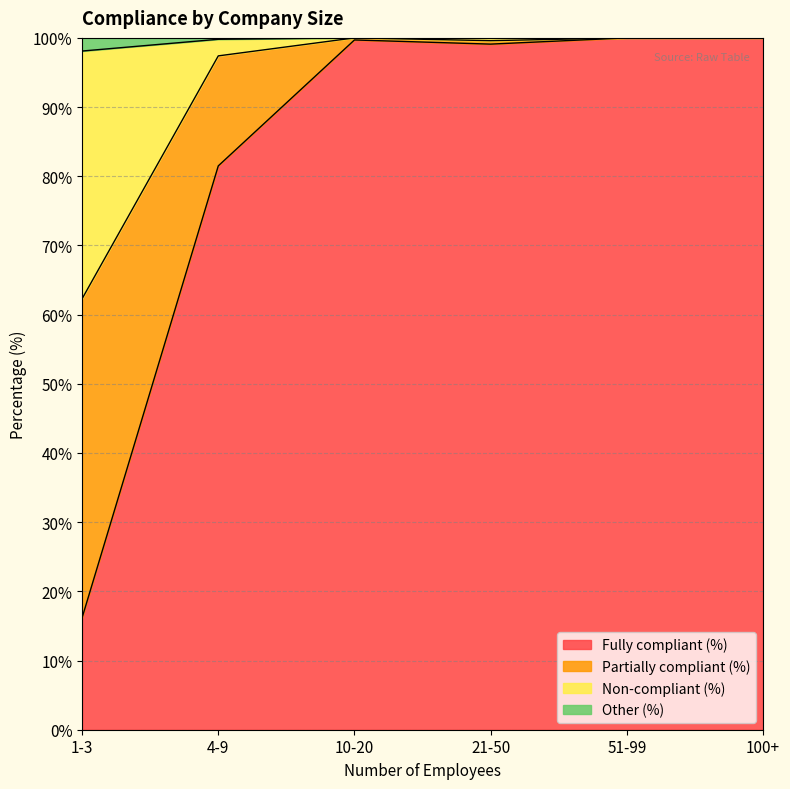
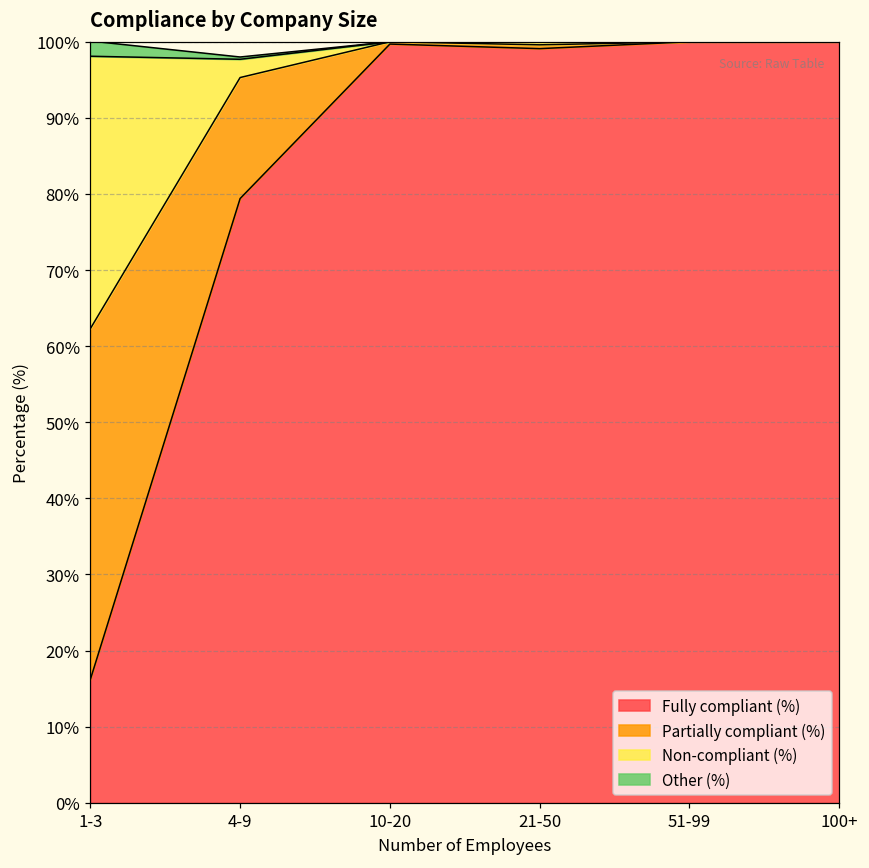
  {
    "Fully compliant (%)": {
      "1-3": "16%",
-     "4-9": "82%",
+     "4-9": "79%",
      "21-50": "99%"
    },
    "Partially compliant (%)": {
      "1-3": "46%",
      "4-9": "16%",
      "21-50": "1%"
    },
    "Non-compliant (%)": {
      "1-3": "36%"
    },
    "Other (%)": {
      "1-3": "2%"
    }
  }
